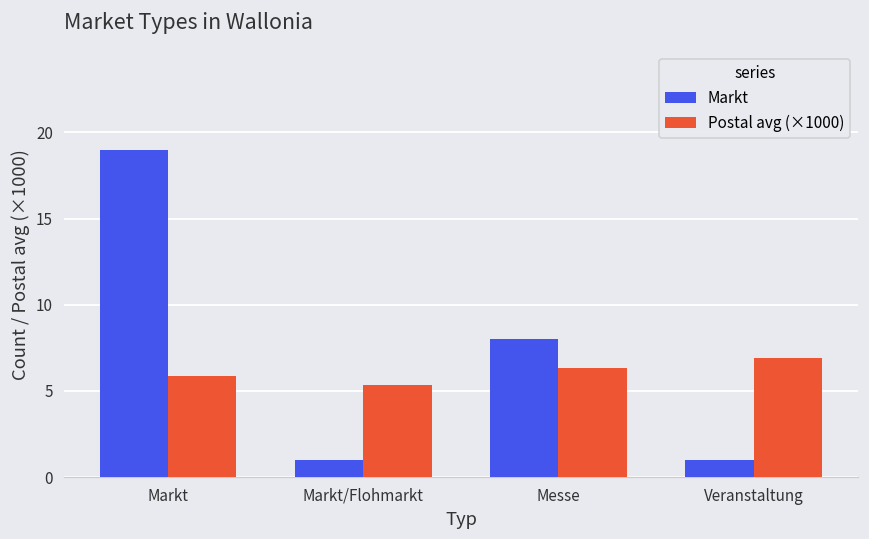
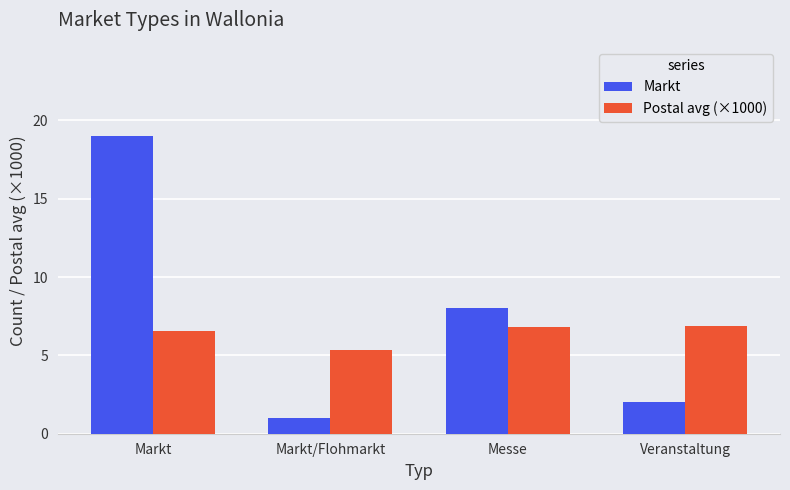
  {
    "Markt": {
      "Markt": 19,
      "Markt/Flohmarkt": 1,
      "Messe": 8,
-     "Veranstaltung": 1
+     "Veranstaltung": 2
    },
    "Postal avg (×1000)": {
-     "Markt": 5.9,
+     "Markt": 6.6,
      "Markt/Flohmarkt": 5.3,
-     "Messe": 6.3,
+     "Messe": 6.8,
      "Veranstaltung": 6.9
    }
  }
